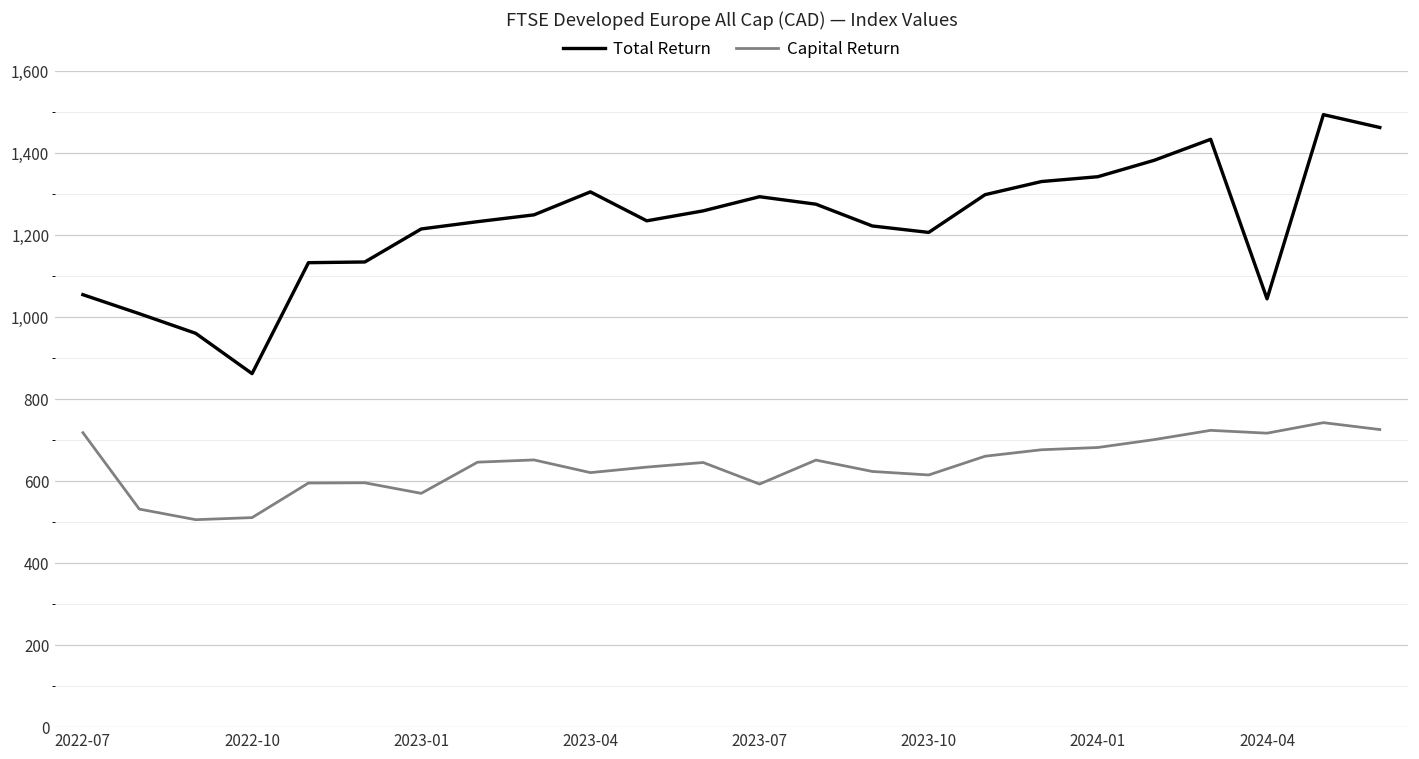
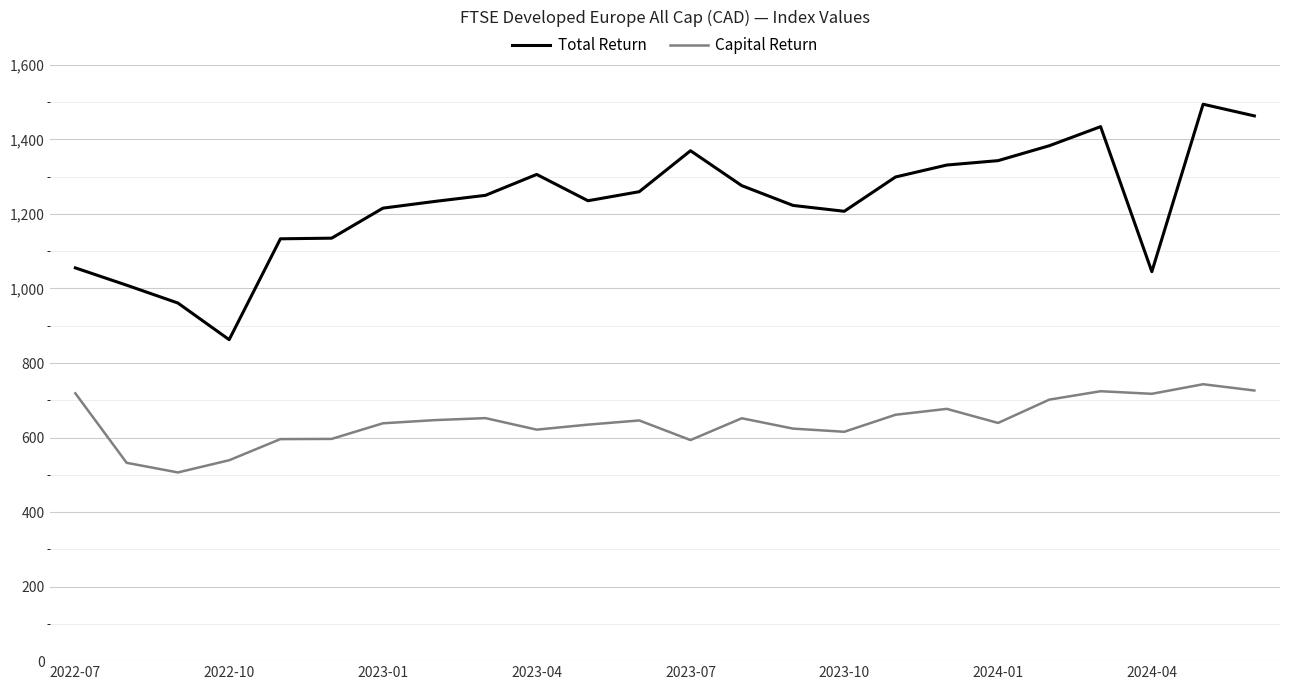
  {
    "Total Return": {
      "2022-07": "1,060",
      "2022-10": "860",
      "2023-01": "1,220",
      "2023-04": "1,310",
-     "2023-07": "1,290",
+     "2023-07": "1,370",
      "2023-10": "1,210",
      "2024-01": "1,340",
      "2024-04": "1,050"
    },
    "Capital Return": {
      "2022-07": "720",
-     "2022-10": "510",
-     "2023-01": "570",
+     "2022-10": "540",
+     "2023-01": "640",
      "2023-04": "620",
      "2023-07": "590",
      "2023-10": "620",
-     "2024-01": "680",
+     "2024-01": "640",
      "2024-04": "720"
    }
  }
